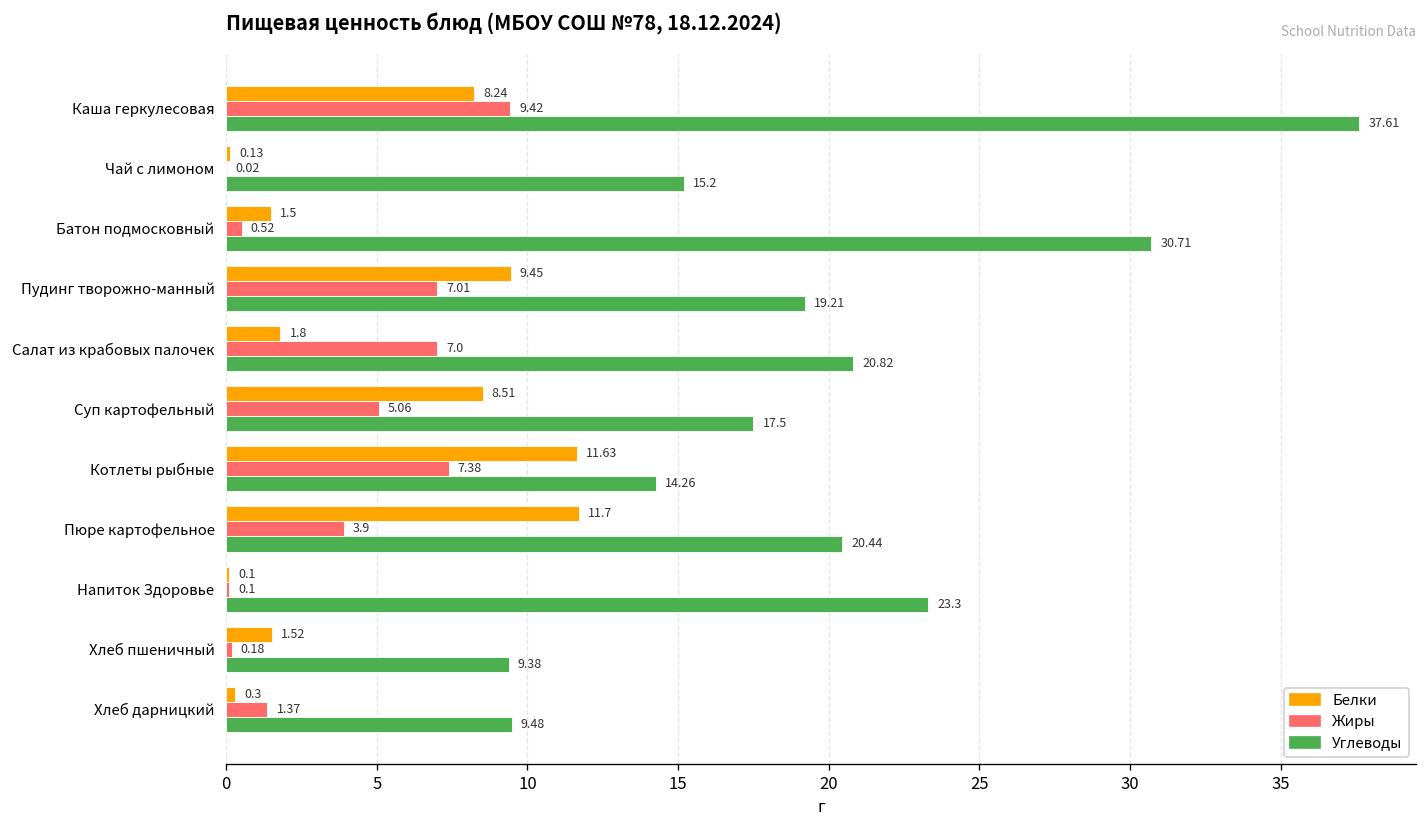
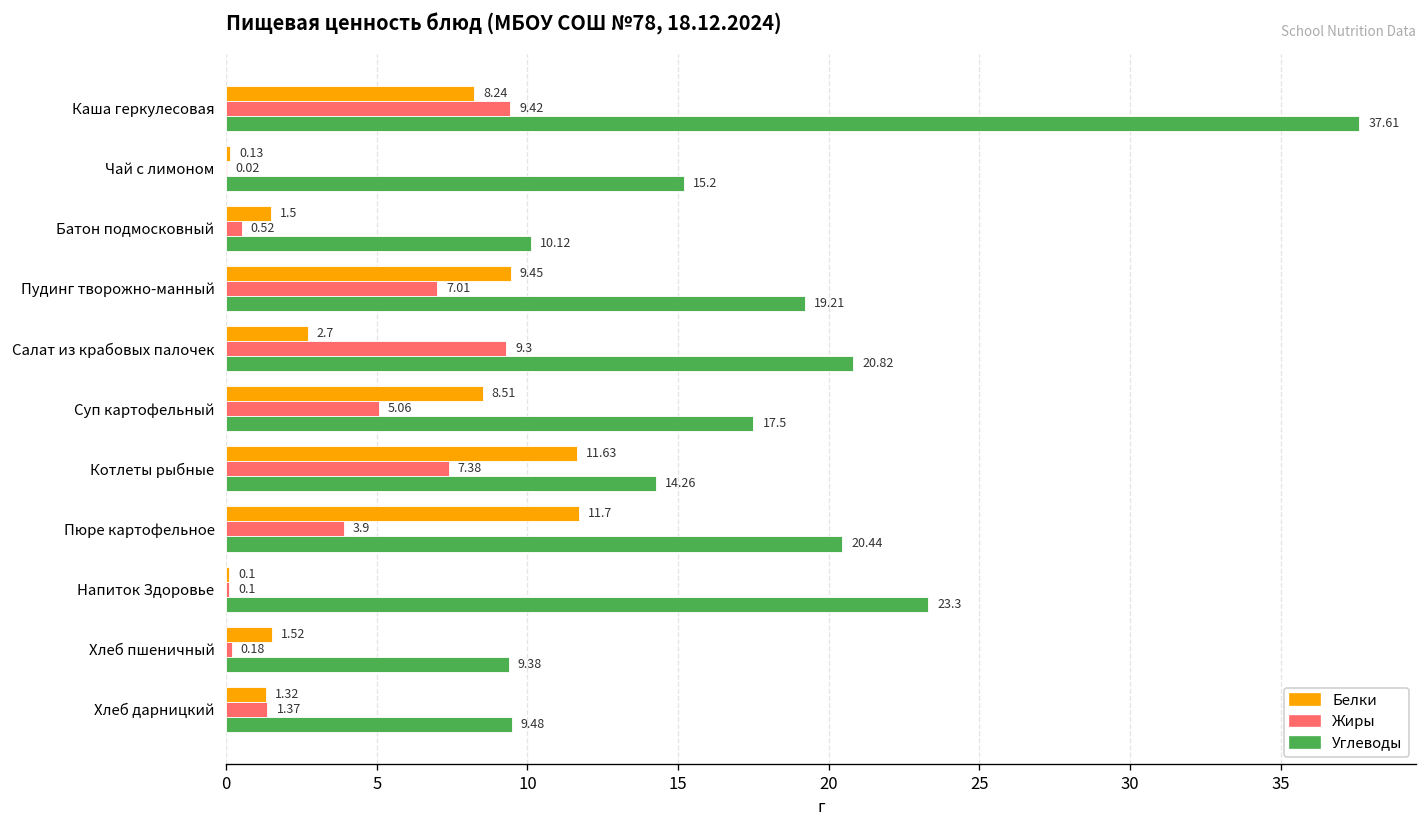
  {
    "Белки": {
      "Каша геркулесовая": 8.24,
      "Чай с лимоном": 0.13,
      "Батон подмосковный": 1.5,
      "Пудинг творожно-манный": 9.45,
-     "Салат из крабовых палочек": 1.8,
+     "Салат из крабовых палочек": 2.7,
      "Суп картофельный": 8.51,
      "Котлеты рыбные": 11.63,
      "Пюре картофельное": 11.7,
      "Напиток Здоровье": 0.1,
      "Хлеб пшеничный": 1.52,
-     "Хлеб дарницкий": 0.3
+     "Хлеб дарницкий": 1.32
    },
    "Жиры": {
      "Каша геркулесовая": 9.42,
      "Чай с лимоном": 0.02,
      "Батон подмосковный": 0.52,
      "Пудинг творожно-манный": 7.01,
-     "Салат из крабовых палочек": 7.0,
+     "Салат из крабовых палочек": 9.3,
      "Суп картофельный": 5.06,
      "Котлеты рыбные": 7.38,
      "Пюре картофельное": 3.9,
      "Напиток Здоровье": 0.1,
      "Хлеб пшеничный": 0.18,
      "Хлеб дарницкий": 1.37
    },
    "Углеводы": {
      "Каша геркулесовая": 37.61,
      "Чай с лимоном": 15.2,
-     "Батон подмосковный": 30.71,
+     "Батон подмосковный": 10.12,
      "Пудинг творожно-манный": 19.21,
      "Салат из крабовых палочек": 20.82,
      "Суп картофельный": 17.5,
      "Котлеты рыбные": 14.26,
      "Пюре картофельное": 20.44,
      "Напиток Здоровье": 23.3,
      "Хлеб пшеничный": 9.38,
      "Хлеб дарницкий": 9.48
    }
  }
